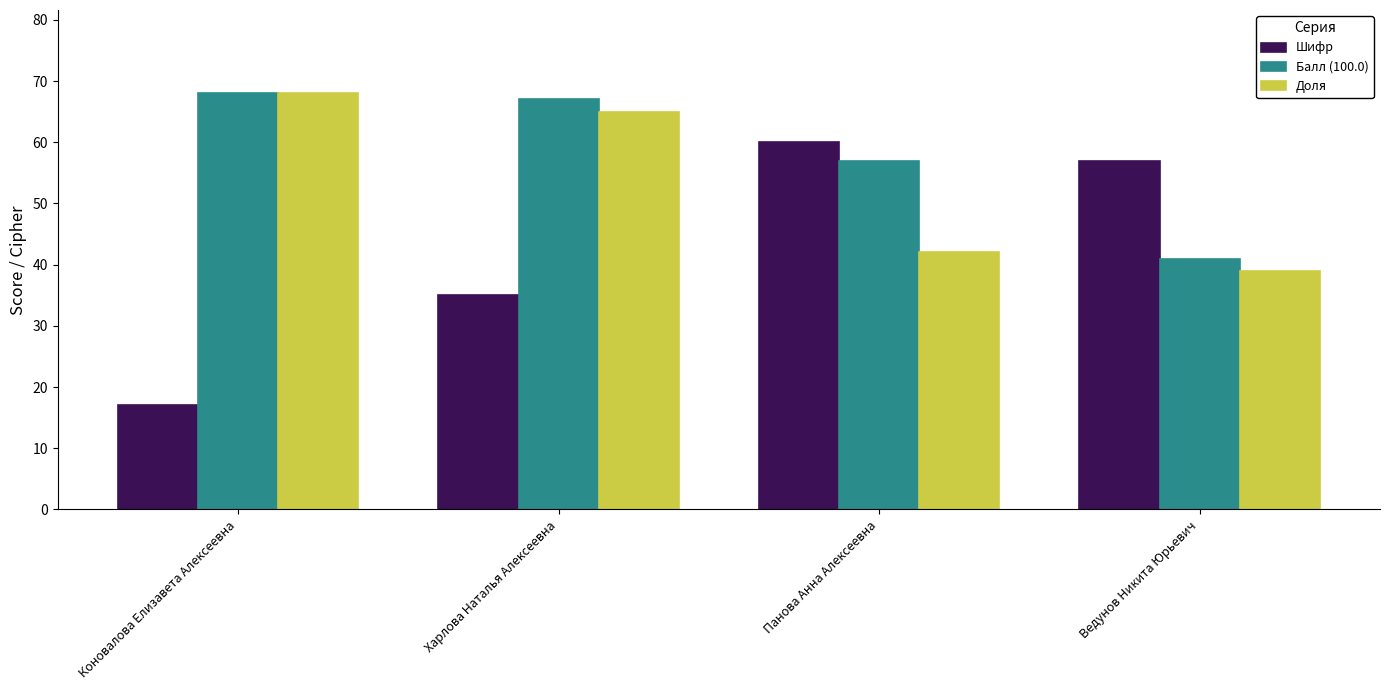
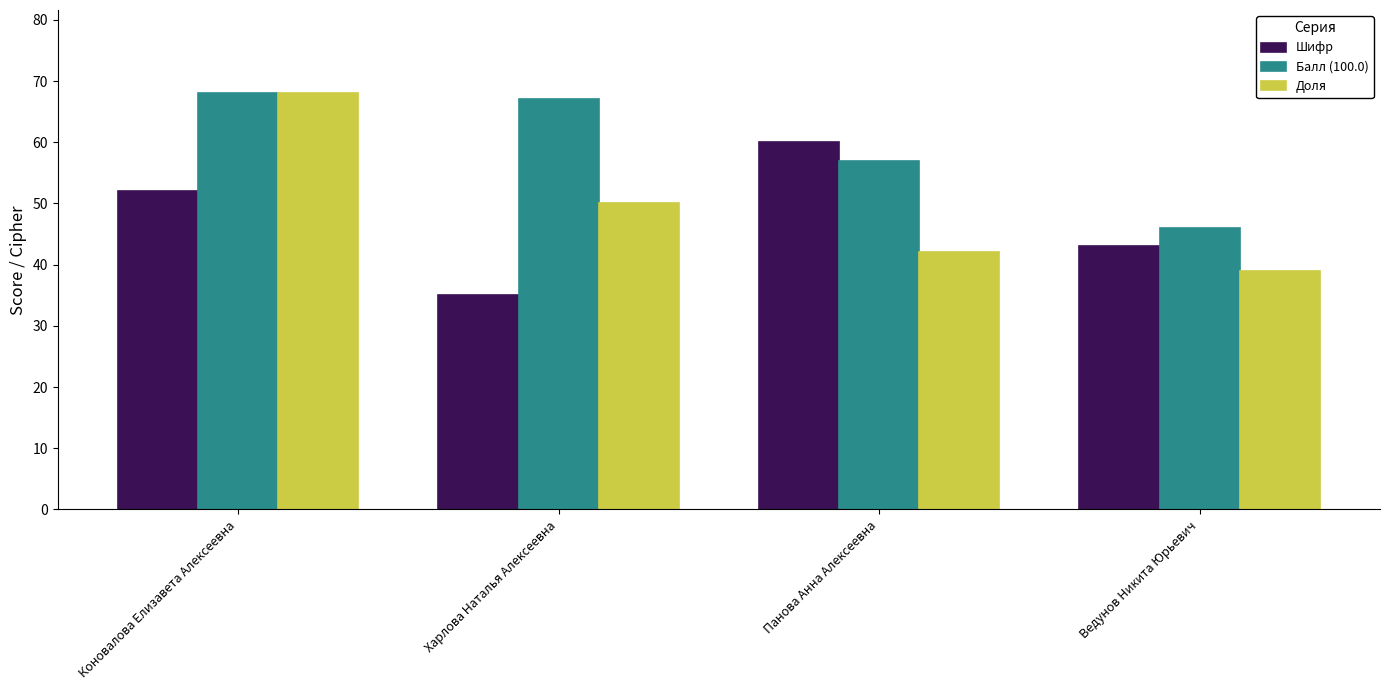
  {
    "Шифр": {
-     "Коновалова Елизавета Алексеевна": 17,
+     "Коновалова Елизавета Алексеевна": 52,
      "Харлова Наталья Алексеевна": 35,
      "Панова Анна Алексеевна": 60,
-     "Ведунов Никита Юрьевич": 57
+     "Ведунов Никита Юрьевич": 43
    },
    "Балл (100.0)": {
      "Коновалова Елизавета Алексеевна": 68,
      "Харлова Наталья Алексеевна": 67,
      "Панова Анна Алексеевна": 57,
-     "Ведунов Никита Юрьевич": 41
+     "Ведунов Никита Юрьевич": 46
    },
    "Доля": {
      "Коновалова Елизавета Алексеевна": 68,
-     "Харлова Наталья Алексеевна": 65,
+     "Харлова Наталья Алексеевна": 50,
      "Панова Анна Алексеевна": 42,
      "Ведунов Никита Юрьевич": 39
    }
  }
